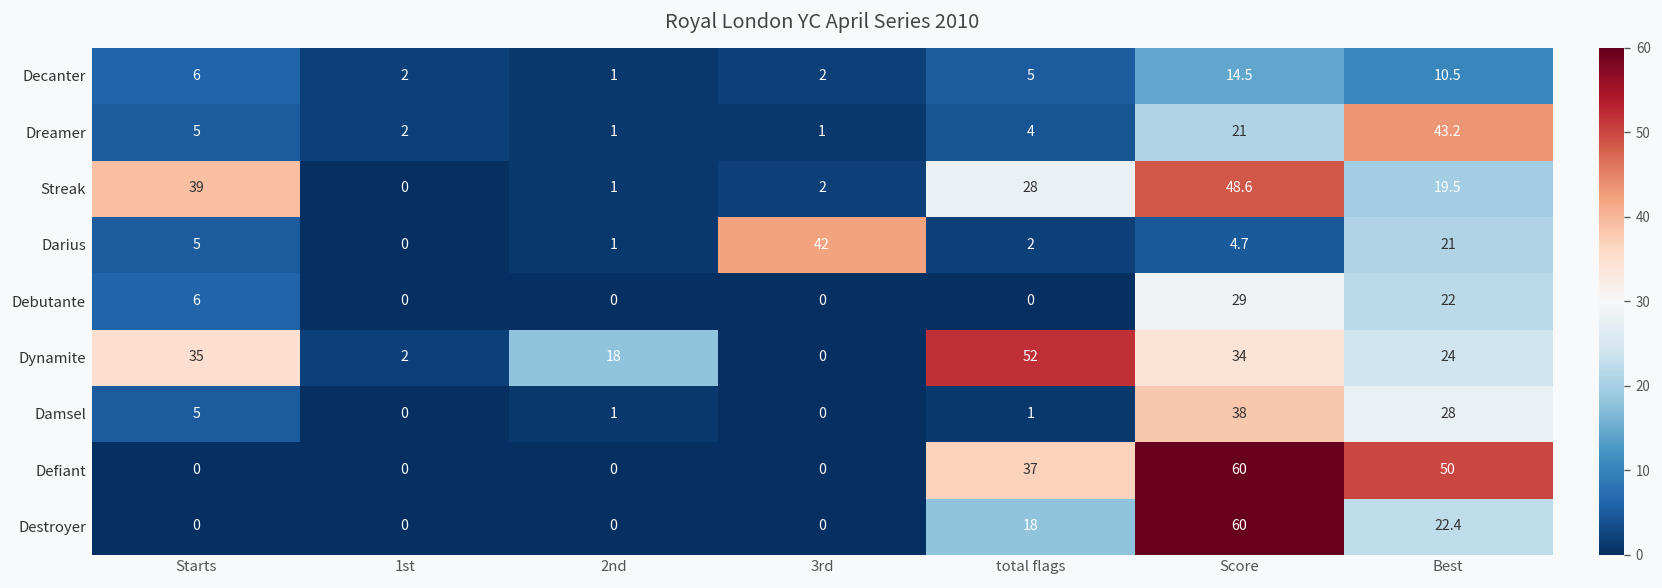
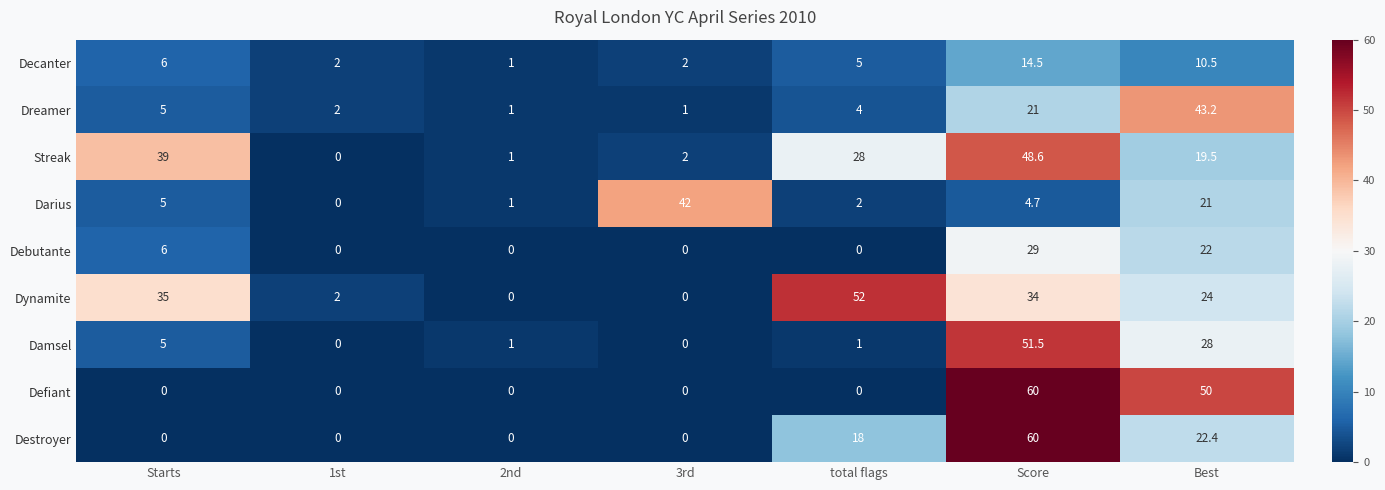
  {
    "Decanter": {
      "Starts": 6,
      "1st": 2,
      "2nd": 1,
      "3rd": 2,
      "total flags": 5,
      "Score": 14.5,
      "Best": 10.5
    },
    "Dreamer": {
      "Starts": 5,
      "1st": 2,
      "2nd": 1,
      "3rd": 1,
      "total flags": 4,
      "Score": 21,
      "Best": 43.2
    },
    "Streak": {
      "Starts": 39,
      "1st": 0,
      "2nd": 1,
      "3rd": 2,
      "total flags": 28,
      "Score": 48.6,
      "Best": 19.5
    },
    "Darius": {
      "Starts": 5,
      "1st": 0,
      "2nd": 1,
      "3rd": 42,
      "total flags": 2,
      "Score": 4.7,
      "Best": 21
    },
    "Debutante": {
      "Starts": 6,
      "1st": 0,
      "2nd": 0,
      "3rd": 0,
      "total flags": 0,
      "Score": 29,
      "Best": 22
    },
    "Dynamite": {
      "Starts": 35,
      "1st": 2,
-     "2nd": 18,
+     "2nd": 0,
      "3rd": 0,
      "total flags": 52,
      "Score": 34,
      "Best": 24
    },
    "Damsel": {
      "Starts": 5,
      "1st": 0,
      "2nd": 1,
      "3rd": 0,
      "total flags": 1,
-     "Score": 38,
+     "Score": 51.5,
      "Best": 28
    },
    "Defiant": {
      "Starts": 0,
      "1st": 0,
      "2nd": 0,
      "3rd": 0,
-     "total flags": 37,
+     "total flags": 0,
      "Score": 60,
      "Best": 50
    },
    "Destroyer": {
      "Starts": 0,
      "1st": 0,
      "2nd": 0,
      "3rd": 0,
      "total flags": 18,
      "Score": 60,
      "Best": 22.4
    }
  }
